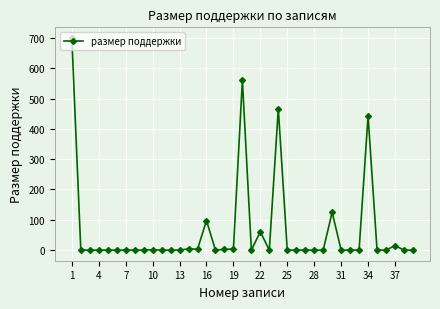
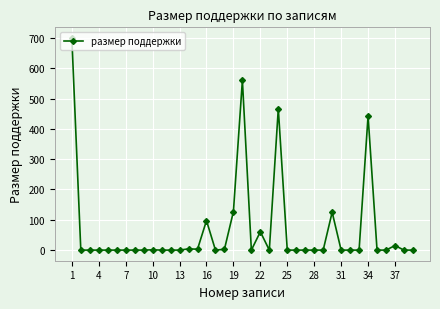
  {
    "4": 0,
    "7": 0,
    "10": 0,
    "13": 0,
    "16": 100,
-   "19": 0,
+   "19": 130,
    "22": 60,
    "25": 0,
    "28": 0,
    "31": 0,
    "34": 440,
    "37": 20
  }
